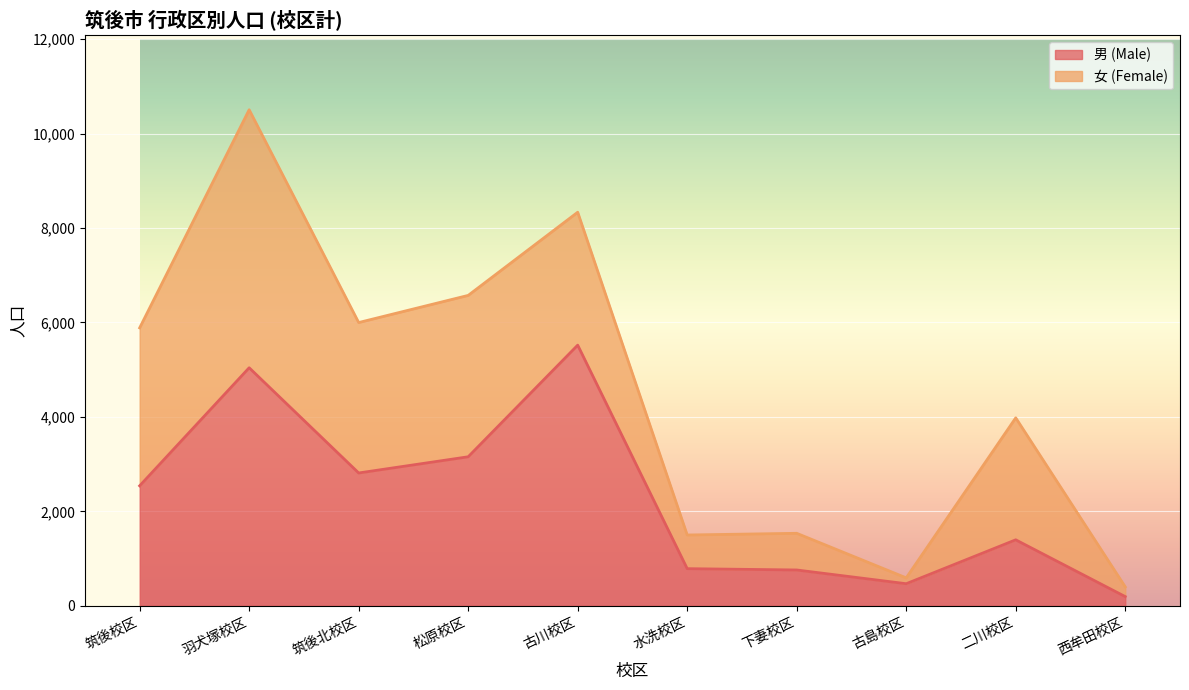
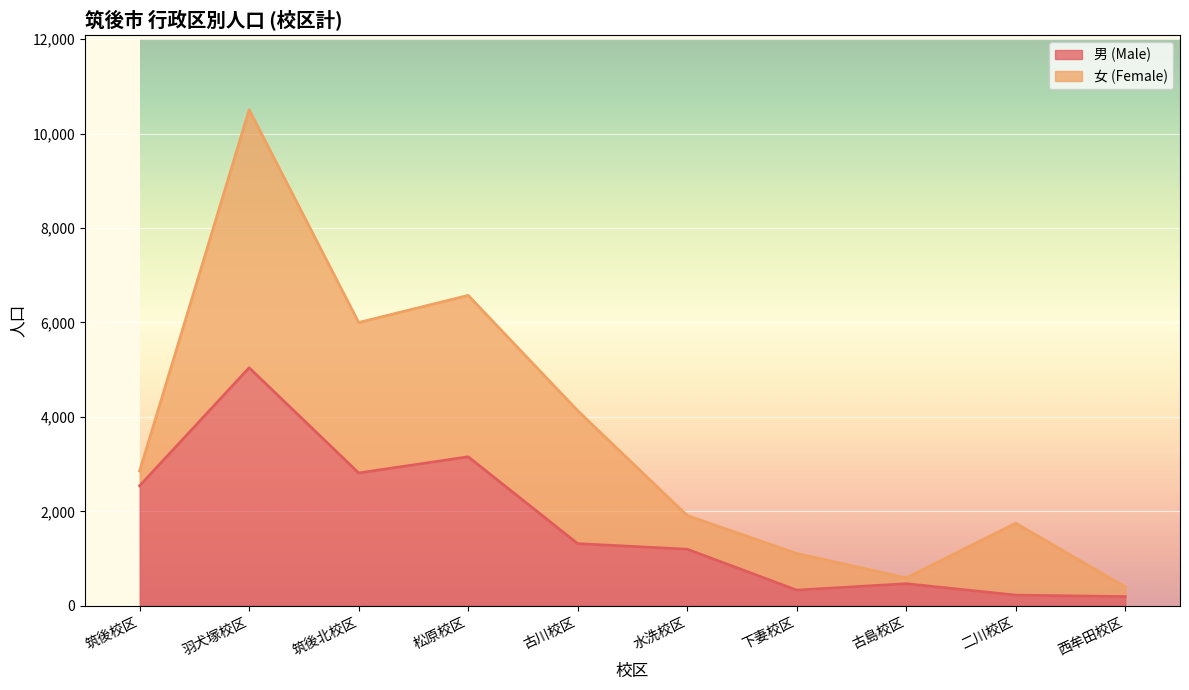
  {
    "男 (Male)": {
      "筑後校区": "2,500",
      "羽犬塚校区": "5,000",
      "筑後北校区": "2,800",
      "松原校区": "3,200",
-     "古川校区": "5,500",
-     "水洗校区": "800",
-     "下妻校区": "800",
+     "古川校区": "1,300",
+     "水洗校区": "1,200",
+     "下妻校区": "300",
      "古島校区": "500",
-     "二川校区": "1,400",
+     "二川校区": "200",
      "西牟田校区": "200"
    },
    "女 (Female)": {
-     "筑後校区": "3,300",
+     "筑後校区": "300",
      "羽犬塚校区": "5,500",
      "筑後北校区": "3,200",
      "松原校区": "3,400",
      "古川校区": "2,800",
      "水洗校区": "700",
      "下妻校区": "800",
      "古島校区": "100",
-     "二川校区": "2,600",
+     "二川校区": "1,500",
      "西牟田校区": "200"
    }
  }
